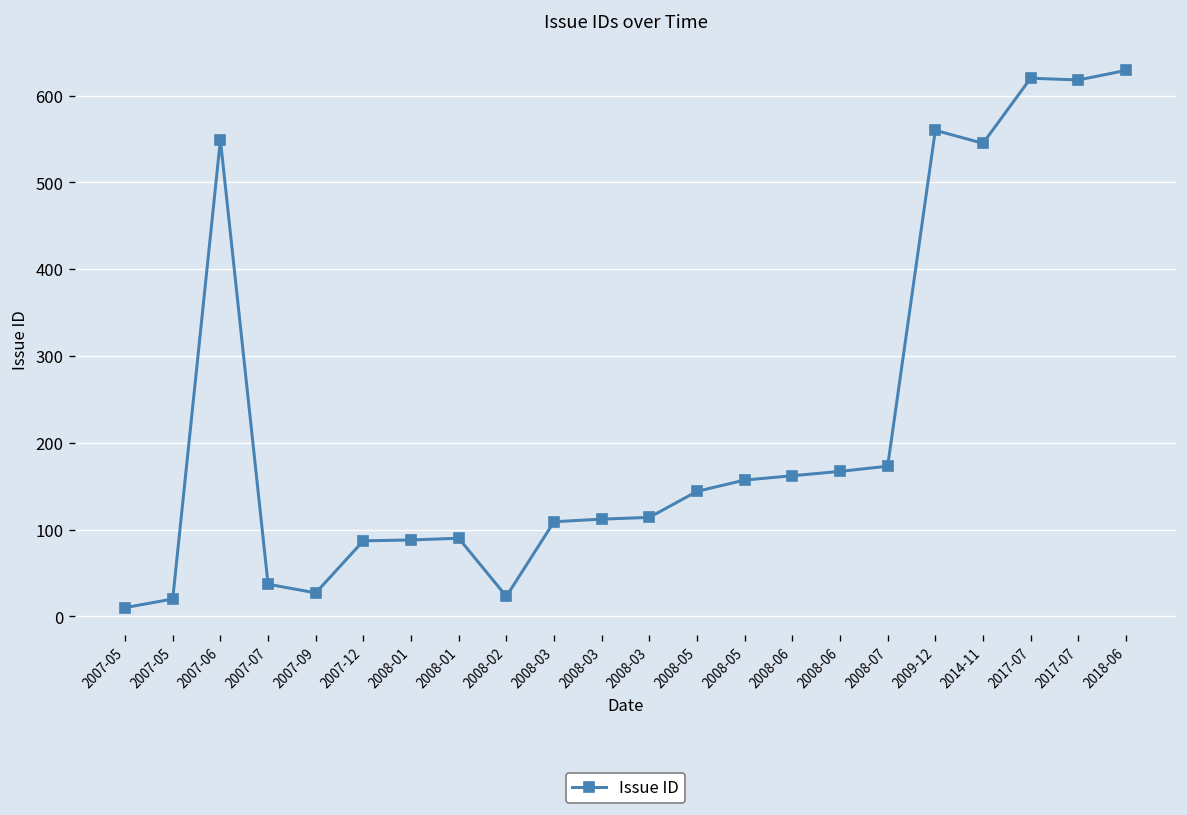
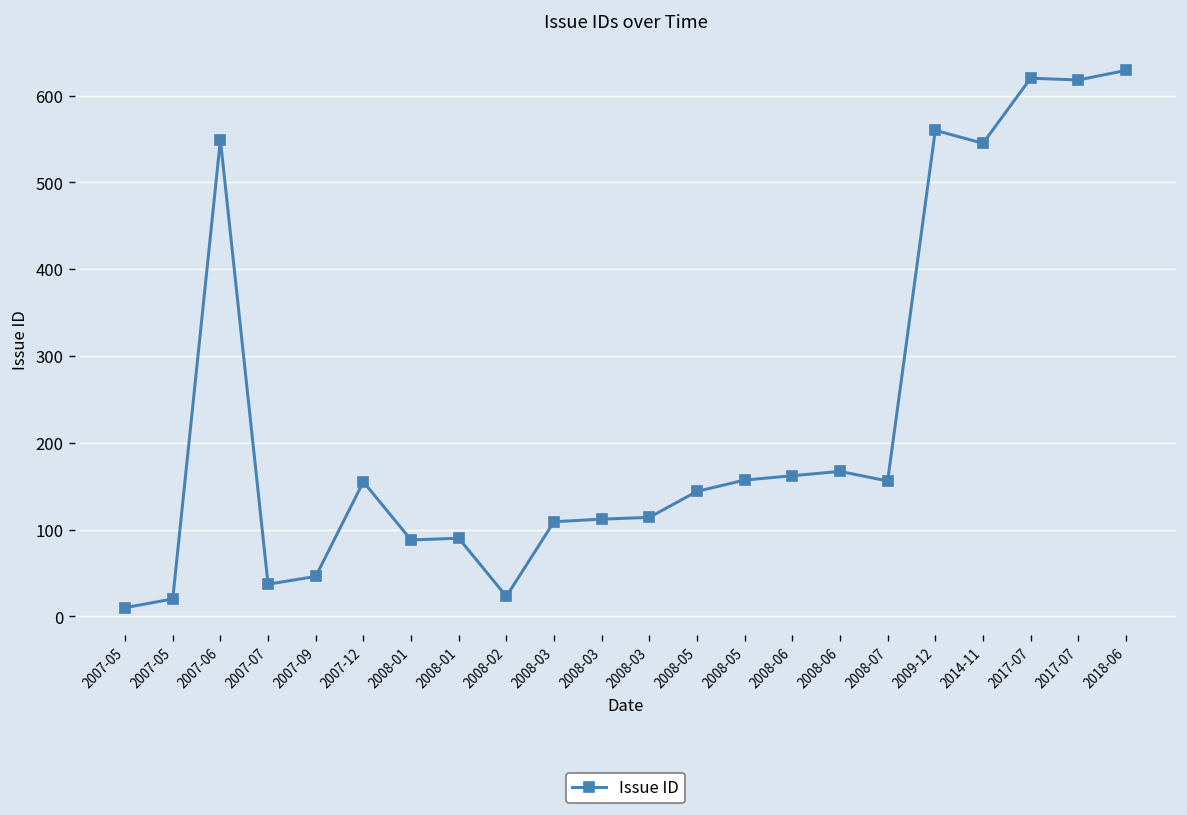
  {
    "2007-06": 550,
    "2007-07": 40,
-   "2007-09": 30,
-   "2007-12": 90,
+   "2007-09": 50,
+   "2007-12": 160,
    "2008-02": 20,
-   "2008-07": 170,
+   "2008-07": 160,
    "2009-12": 560,
    "2014-11": 550,
    "2018-06": 630
  }
